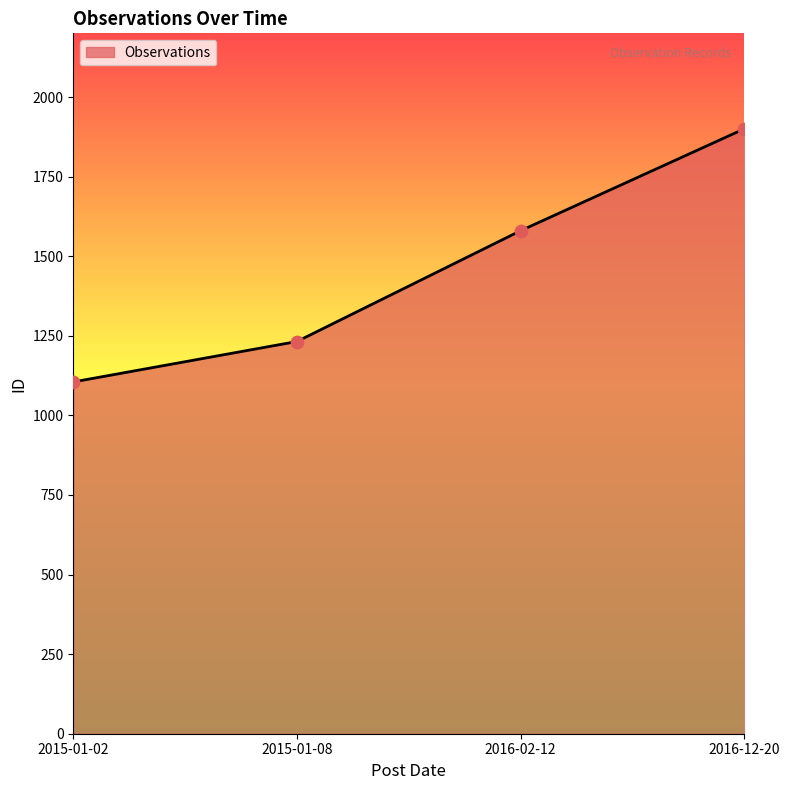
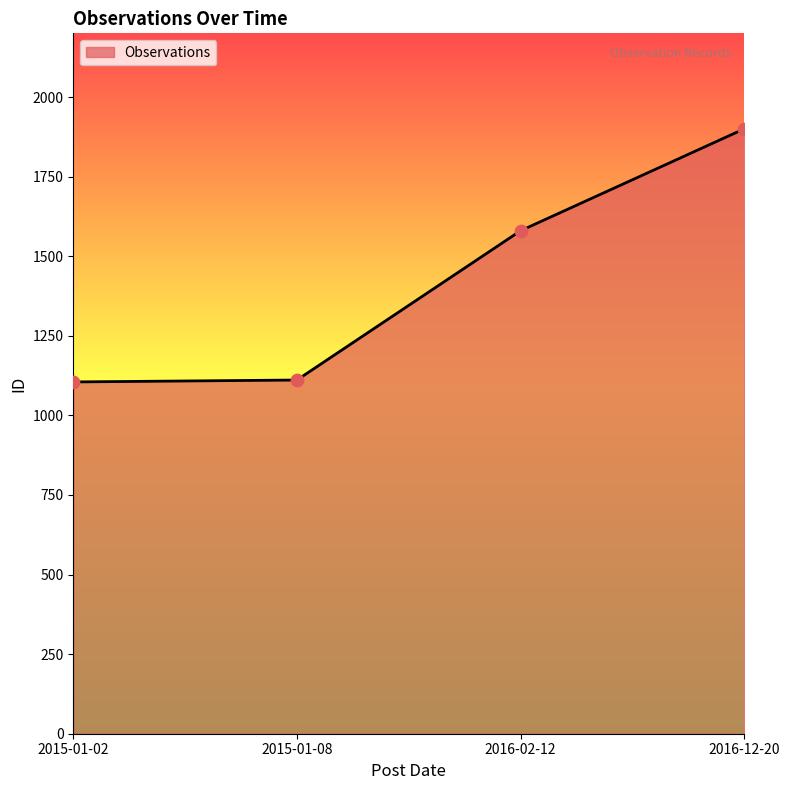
  {
    "2015-01-02": 1110,
-   "2015-01-08": 1230,
+   "2015-01-08": 1110,
    "2016-02-12": 1580,
    "2016-12-20": 1900
  }
